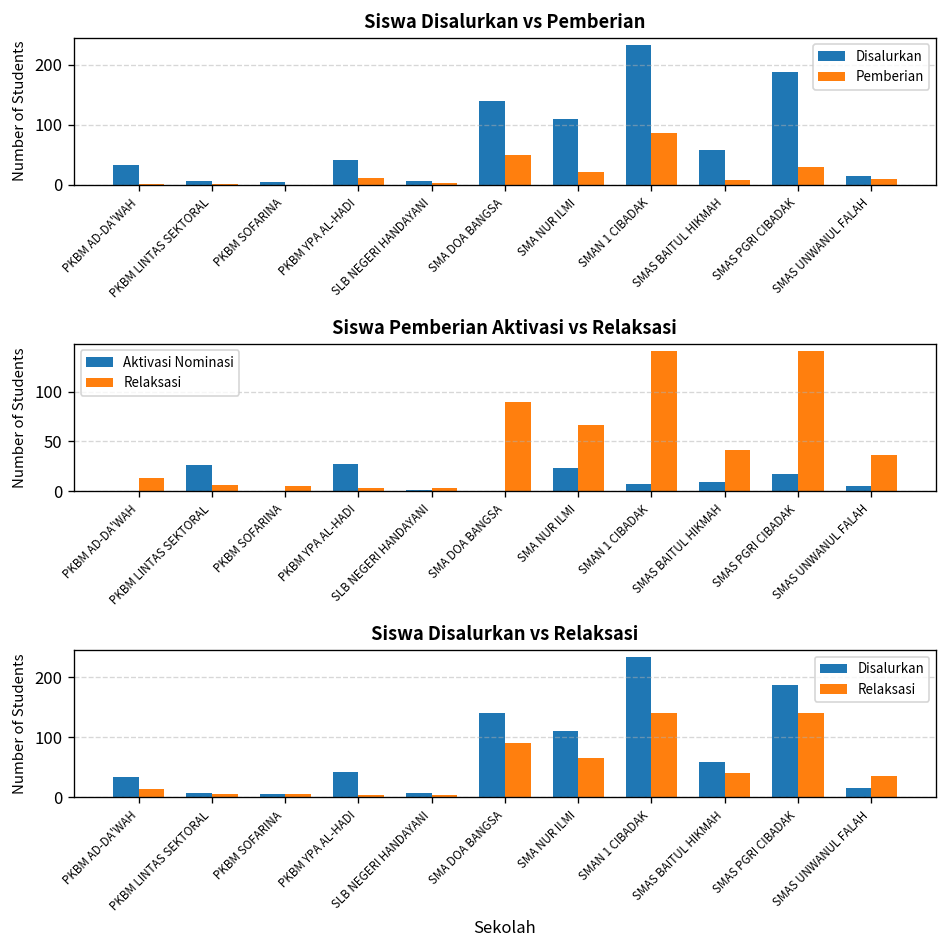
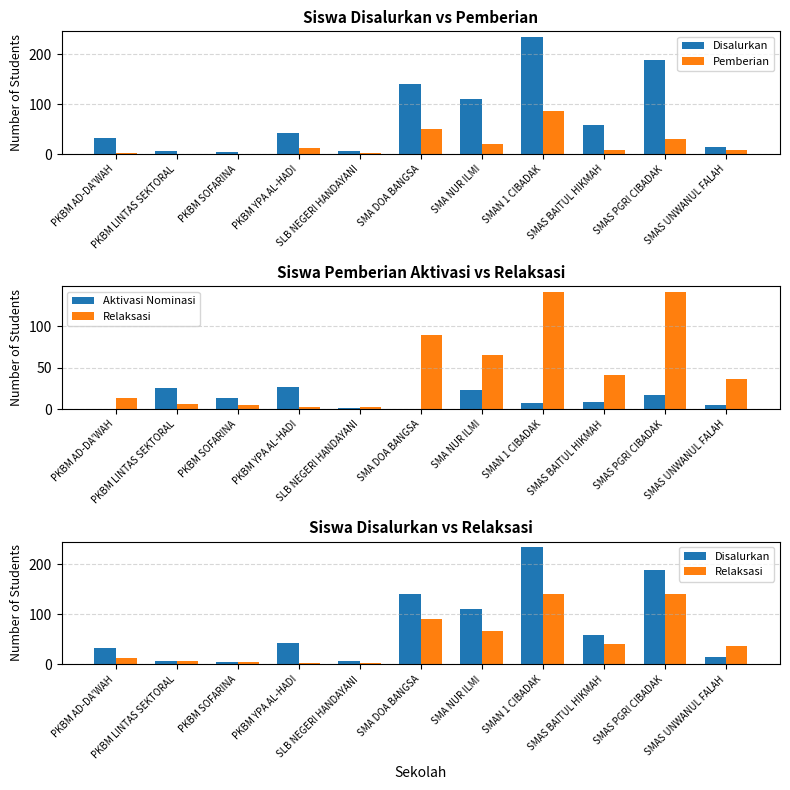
  {
    "Siswa Disalurkan vs Pemberian": {
      "Disalurkan": {
        "PKBM AD-DA'WAH": 30,
        "PKBM LINTAS SEKTORAL": 10,
        "PKBM YPA AL-HADI": 40,
        "SLB NEGERI HANDAYANI": 10,
        "SMA DOA BANGSA": 140,
        "SMA NUR ILMI": 110,
        "SMAN 1 CIBADAK": 230,
        "SMAS BAITUL HIKMAH": 60,
        "SMAS PGRI CIBADAK": 190,
        "SMAS UNWANUL FALAH": 20
      },
      "Pemberian": {
        "PKBM SOFARINA": 0,
        "PKBM YPA AL-HADI": 10,
        "SMA DOA BANGSA": 50,
        "SMA NUR ILMI": 20,
        "SMAN 1 CIBADAK": 90,
        "SMAS BAITUL HIKMAH": 10,
        "SMAS PGRI CIBADAK": 30,
        "SMAS UNWANUL FALAH": 10
      }
    },
    "Siswa Pemberian Aktivasi vs Relaksasi": {
      "Aktivasi Nominasi": {
        "PKBM AD-DA'WAH": 0,
        "PKBM LINTAS SEKTORAL": 30,
-       "PKBM SOFARINA": 0,
+       "PKBM SOFARINA": 10,
        "PKBM YPA AL-HADI": 30,
        "SMA DOA BANGSA": 0,
        "SMA NUR ILMI": 20,
        "SMAN 1 CIBADAK": 10,
        "SMAS BAITUL HIKMAH": 10,
        "SMAS PGRI CIBADAK": 20,
        "SMAS UNWANUL FALAH": 10
      },
      "Relaksasi": {
        "PKBM AD-DA'WAH": 10,
        "PKBM LINTAS SEKTORAL": 10,
        "PKBM SOFARINA": 10,
        "SMA DOA BANGSA": 90,
        "SMA NUR ILMI": 70,
        "SMAN 1 CIBADAK": 140,
        "SMAS BAITUL HIKMAH": 40,
        "SMAS PGRI CIBADAK": 140,
        "SMAS UNWANUL FALAH": 40
      }
    },
    "Siswa Disalurkan vs Relaksasi": {
      "Disalurkan": {
        "PKBM AD-DA'WAH": 30,
        "PKBM LINTAS SEKTORAL": 10,
        "PKBM YPA AL-HADI": 40,
        "SLB NEGERI HANDAYANI": 10,
        "SMA DOA BANGSA": 140,
        "SMA NUR ILMI": 110,
        "SMAN 1 CIBADAK": 230,
        "SMAS BAITUL HIKMAH": 60,
        "SMAS PGRI CIBADAK": 190,
        "SMAS UNWANUL FALAH": 20
      },
      "Relaksasi": {
        "PKBM AD-DA'WAH": 10,
        "PKBM LINTAS SEKTORAL": 10,
        "SMA DOA BANGSA": 90,
        "SMA NUR ILMI": 70,
        "SMAN 1 CIBADAK": 140,
        "SMAS BAITUL HIKMAH": 40,
        "SMAS PGRI CIBADAK": 140,
        "SMAS UNWANUL FALAH": 40
      }
    }
  }
